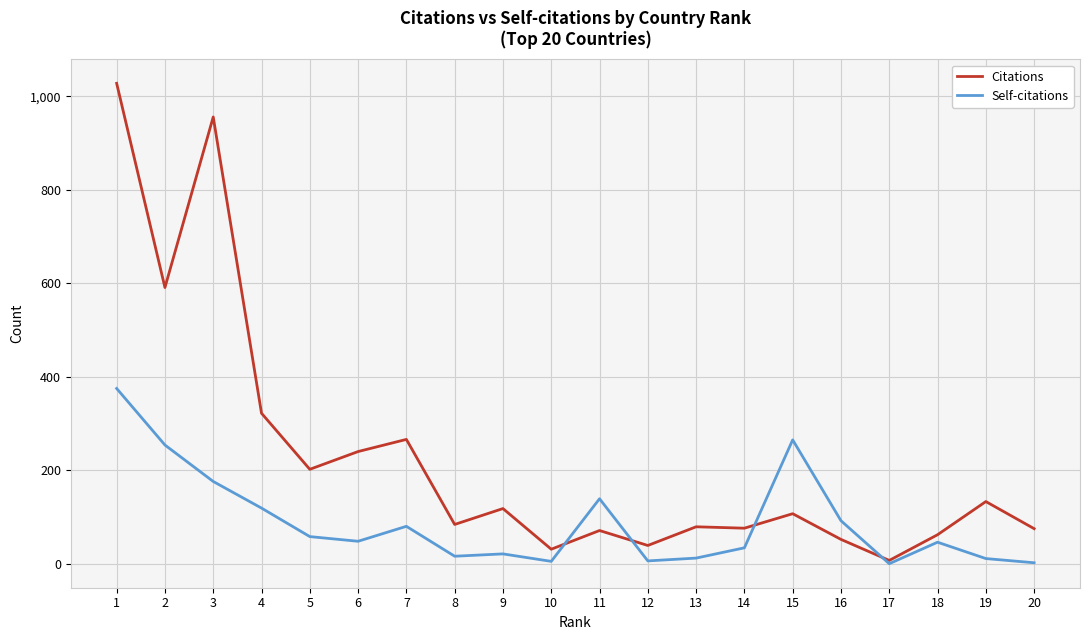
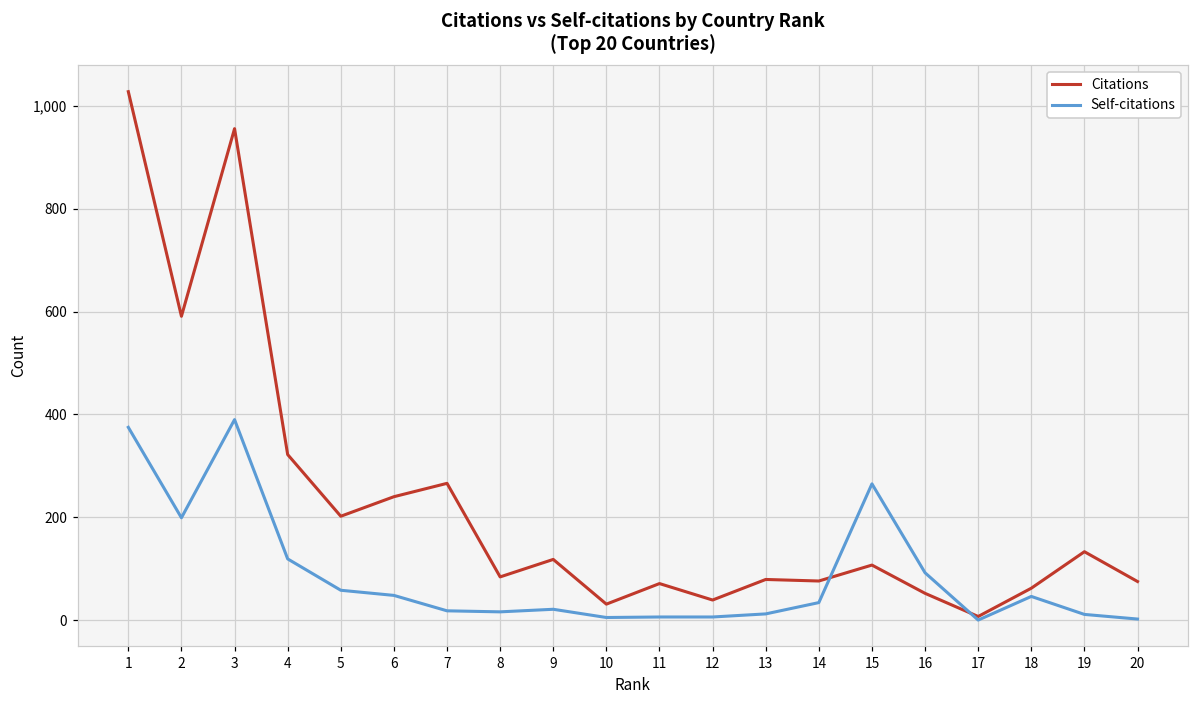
  {
    "Citations": {
      "1": "1,030",
      "2": "590",
      "3": "960",
      "4": "320",
      "5": "200",
      "6": "240",
      "7": "270",
      "8": "80",
      "9": "120",
      "10": "30",
      "11": "70",
      "12": "40",
      "13": "80",
      "14": "80",
      "15": "110",
      "16": "50",
      "17": "10",
      "18": "60",
      "19": "130",
      "20": "80"
    },
    "Self-citations": {
      "1": "380",
-     "2": "250",
-     "3": "180",
+     "2": "200",
+     "3": "390",
      "4": "120",
      "5": "60",
      "6": "50",
-     "7": "80",
+     "7": "20",
      "8": "20",
      "9": "20",
      "10": "10",
-     "11": "140",
+     "11": "10",
      "12": "10",
      "13": "10",
      "14": "30",
      "15": "270",
      "16": "90",
      "17": "0",
      "18": "50",
      "19": "10",
      "20": "0"
    }
  }
